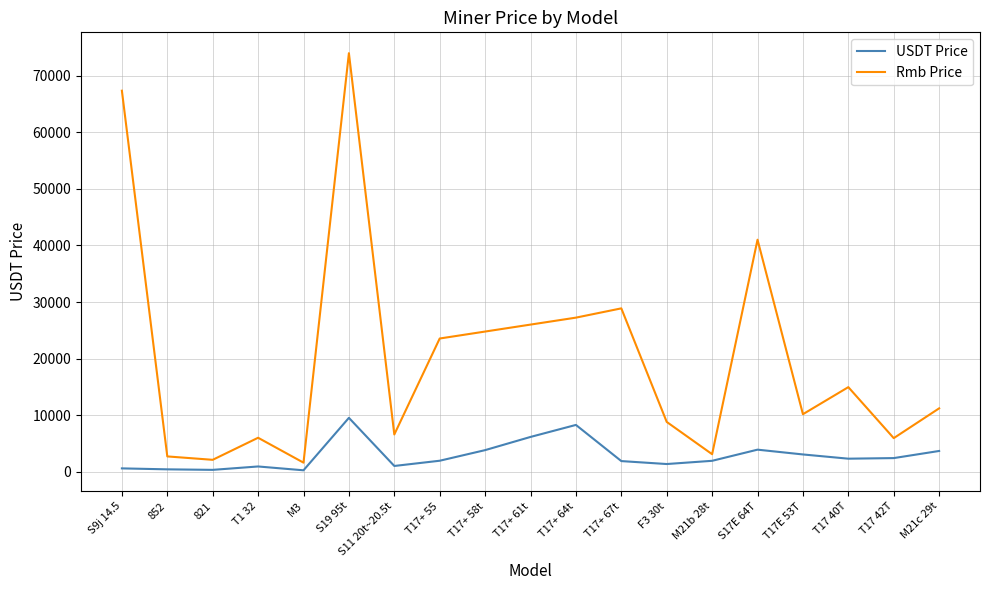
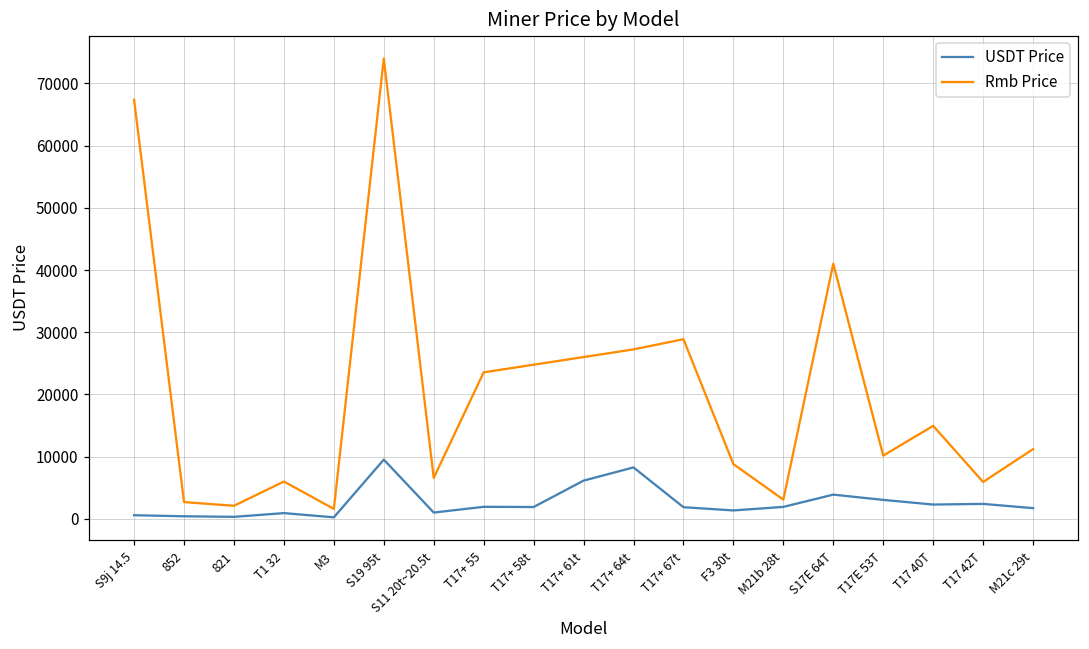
  {
    "USDT Price": {
      "S9j 14.5": 1000,
      "852": 0,
      "821": 0,
      "T1 32": 1000,
      "M3": 0,
      "S19 95t": 10000,
      "S11 20t~20.5t": 1000,
      "T17+ 55": 2000,
-     "T17+ 58t": 4000,
+     "T17+ 58t": 2000,
      "T17+ 61t": 6000,
      "T17+ 64t": 8000,
      "T17+ 67t": 2000,
      "F3 30t": 1000,
      "M21b 28t": 2000,
      "S17E 64T": 4000,
      "T17E 53T": 3000,
      "T17 40T": 2000,
      "T17 42T": 2000,
-     "M21c 29t": 4000
+     "M21c 29t": 2000
    },
    "Rmb Price": {
      "S9j 14.5": 67000,
      "852": 3000,
      "821": 2000,
      "T1 32": 6000,
      "M3": 2000,
      "S19 95t": 74000,
      "S11 20t~20.5t": 7000,
      "T17+ 55": 24000,
      "T17+ 58t": 25000,
      "T17+ 61t": 26000,
      "T17+ 64t": 27000,
      "T17+ 67t": 29000,
      "F3 30t": 9000,
      "M21b 28t": 3000,
      "S17E 64T": 41000,
      "T17E 53T": 10000,
      "T17 40T": 15000,
      "T17 42T": 6000,
      "M21c 29t": 11000
    }
  }
